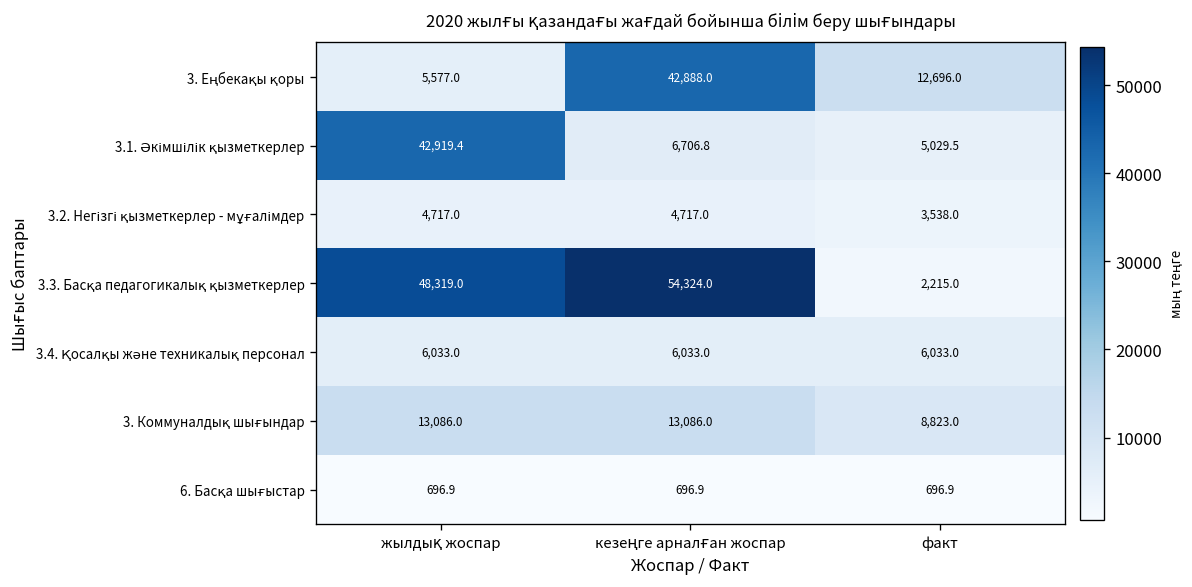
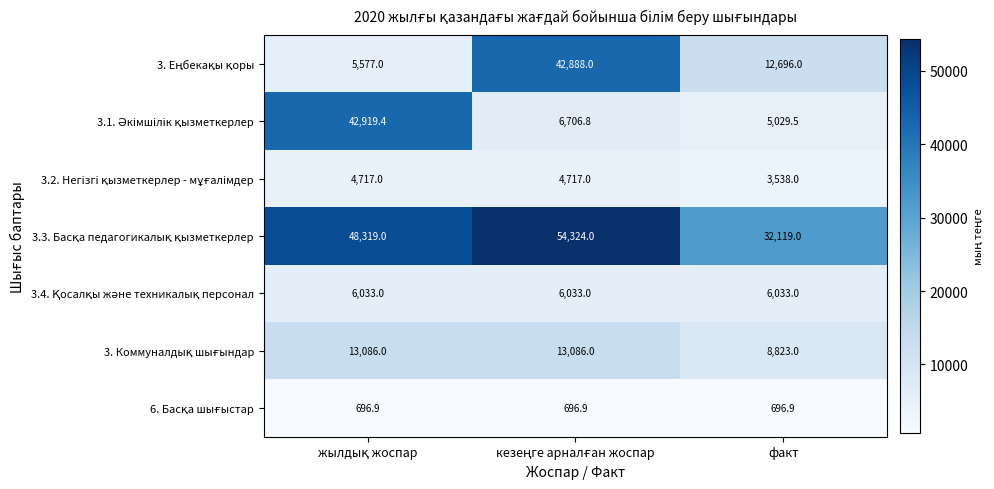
  {
    "3. Еңбекақы қоры": {
      "жылдық жоспар": "5,577.0",
      "кезеңге арналған жоспар": "42,888.0",
      "факт": "12,696.0"
    },
    "3.1. Әкімшілік қызметкерлер": {
      "жылдық жоспар": "42,919.4",
      "кезеңге арналған жоспар": "6,706.8",
      "факт": "5,029.5"
    },
    "3.2. Негізгі қызметкерлер - мұғалімдер": {
      "жылдық жоспар": "4,717.0",
      "кезеңге арналған жоспар": "4,717.0",
      "факт": "3,538.0"
    },
    "3.3. Басқа педагогикалық қызметкерлер": {
      "жылдық жоспар": "48,319.0",
      "кезеңге арналған жоспар": "54,324.0",
-     "факт": "2,215.0"
+     "факт": "32,119.0"
    },
    "3.4. Қосалқы және техникалық персонал": {
      "жылдық жоспар": "6,033.0",
      "кезеңге арналған жоспар": "6,033.0",
      "факт": "6,033.0"
    },
    "3. Коммуналдық шығындар": {
      "жылдық жоспар": "13,086.0",
      "кезеңге арналған жоспар": "13,086.0",
      "факт": "8,823.0"
    },
    "6. Басқа шығыстар": {
      "жылдық жоспар": "696.9",
      "кезеңге арналған жоспар": "696.9",
      "факт": "696.9"
    }
  }
